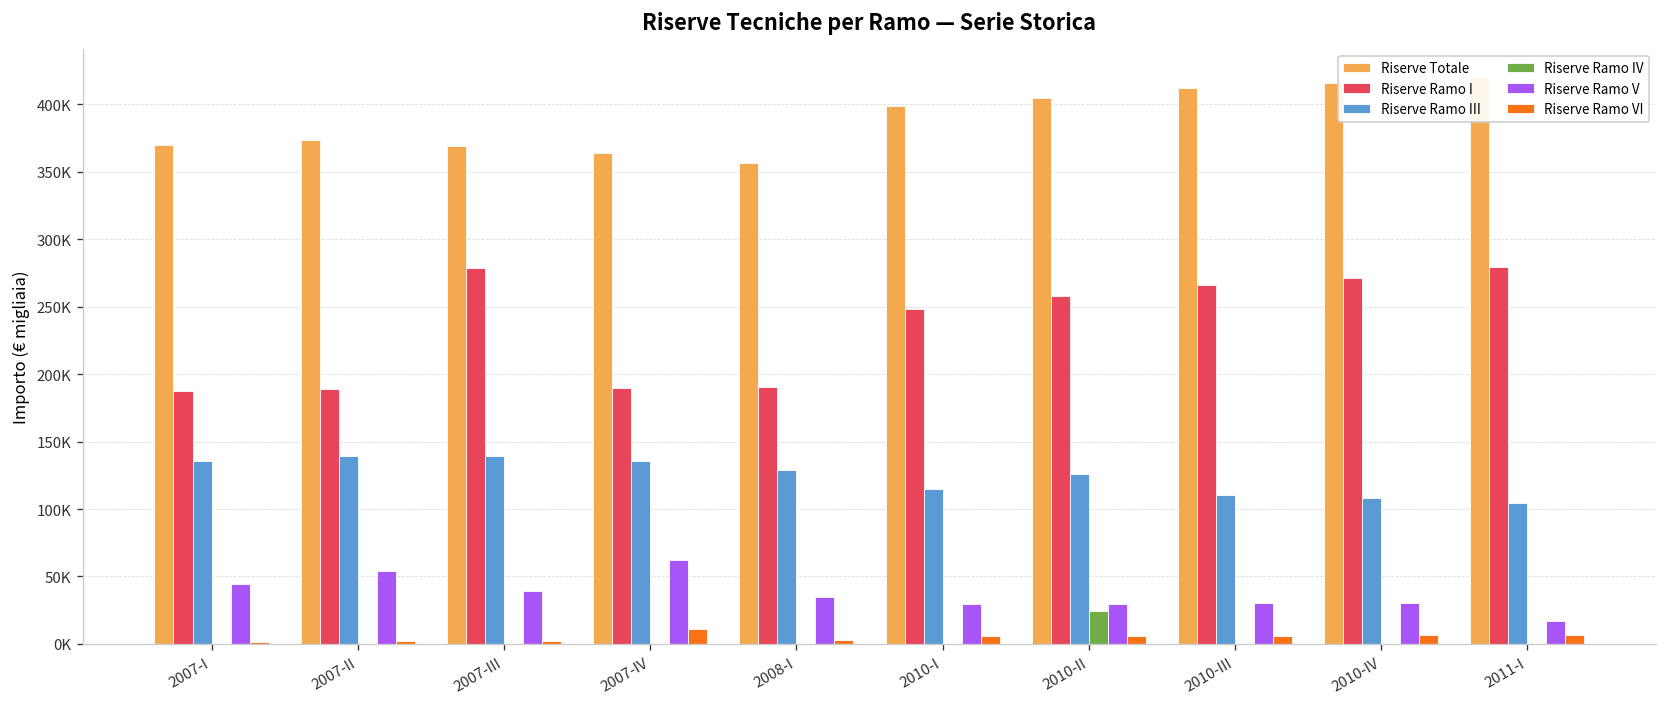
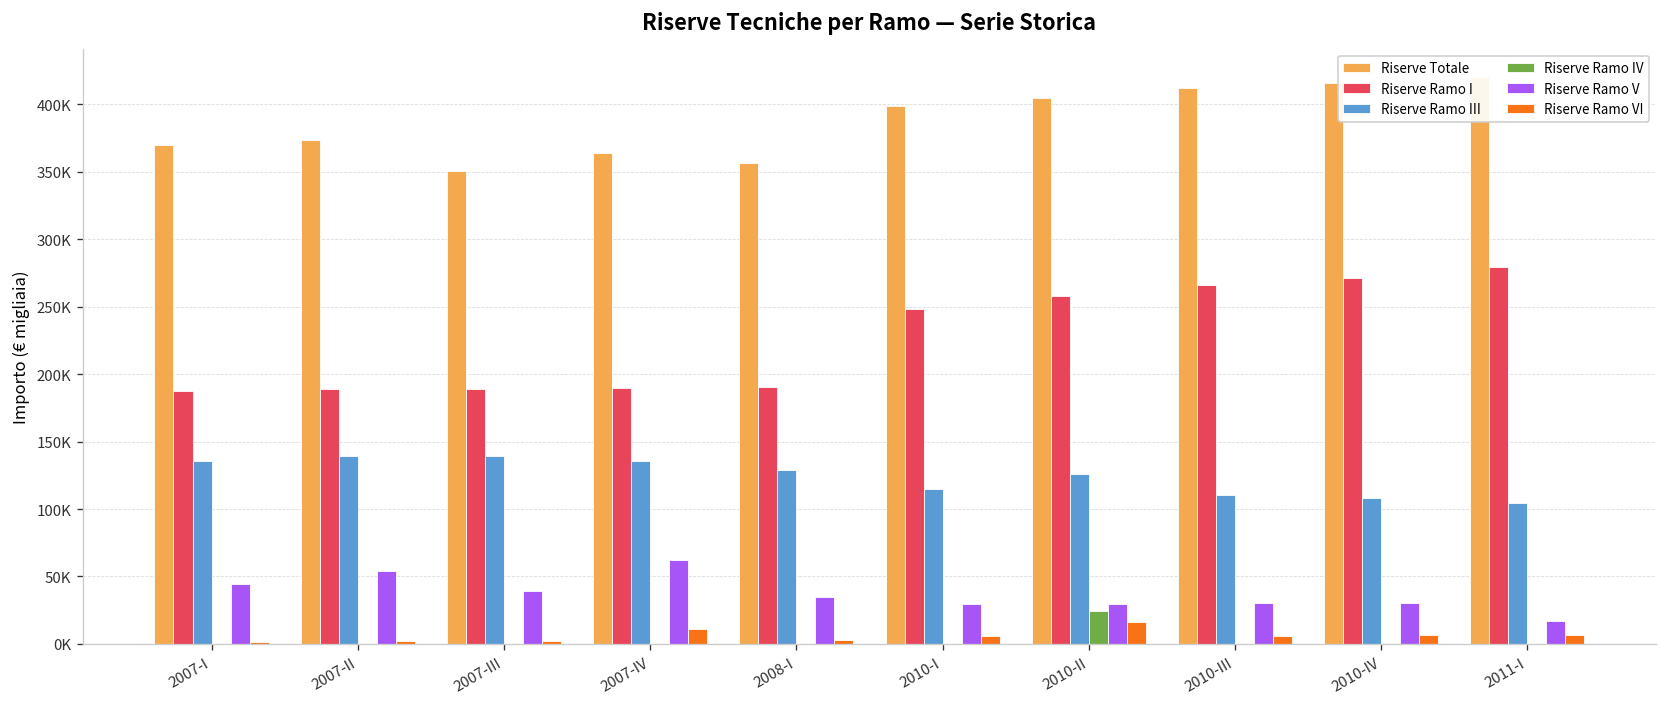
  {
    "Riserve Totale": {
      "2007-I": 370000,
      "2007-II": 374000,
-     "2007-III": 369000,
+     "2007-III": 351000,
      "2007-IV": 364000,
      "2008-I": 357000,
      "2010-I": 399000,
      "2010-II": 405000,
      "2010-III": 412000,
      "2010-IV": 416000
    },
    "Riserve Ramo I": {
      "2007-I": 188000,
      "2007-II": 189000,
-     "2007-III": 278000,
+     "2007-III": 189000,
      "2007-IV": 189000,
      "2008-I": 190000,
      "2010-I": 249000,
      "2010-II": 258000,
      "2010-III": 266000,
      "2010-IV": 272000,
      "2011-I": 279000
    },
    "Riserve Ramo III": {
      "2007-I": 135000,
      "2007-II": 140000,
      "2007-III": 139000,
      "2007-IV": 136000,
      "2008-I": 129000,
      "2010-I": 115000,
      "2010-II": 126000,
      "2010-III": 110000,
      "2010-IV": 108000,
      "2011-I": 105000
    },
    "Riserve Ramo IV": {
      "2010-II": 24000
    },
    "Riserve Ramo V": {
      "2007-I": 45000,
      "2007-II": 54000,
      "2007-III": 39000,
      "2007-IV": 62000,
      "2008-I": 35000,
      "2010-I": 30000,
      "2010-II": 30000,
      "2010-III": 30000,
      "2010-IV": 30000,
      "2011-I": 17000
    },
    "Riserve Ramo VI": {
      "2007-IV": 11000,
      "2008-I": 3000,
      "2010-I": 6000,
-     "2010-II": 6000,
+     "2010-II": 16000,
      "2010-III": 6000,
      "2010-IV": 6000,
      "2011-I": 7000
    }
  }
